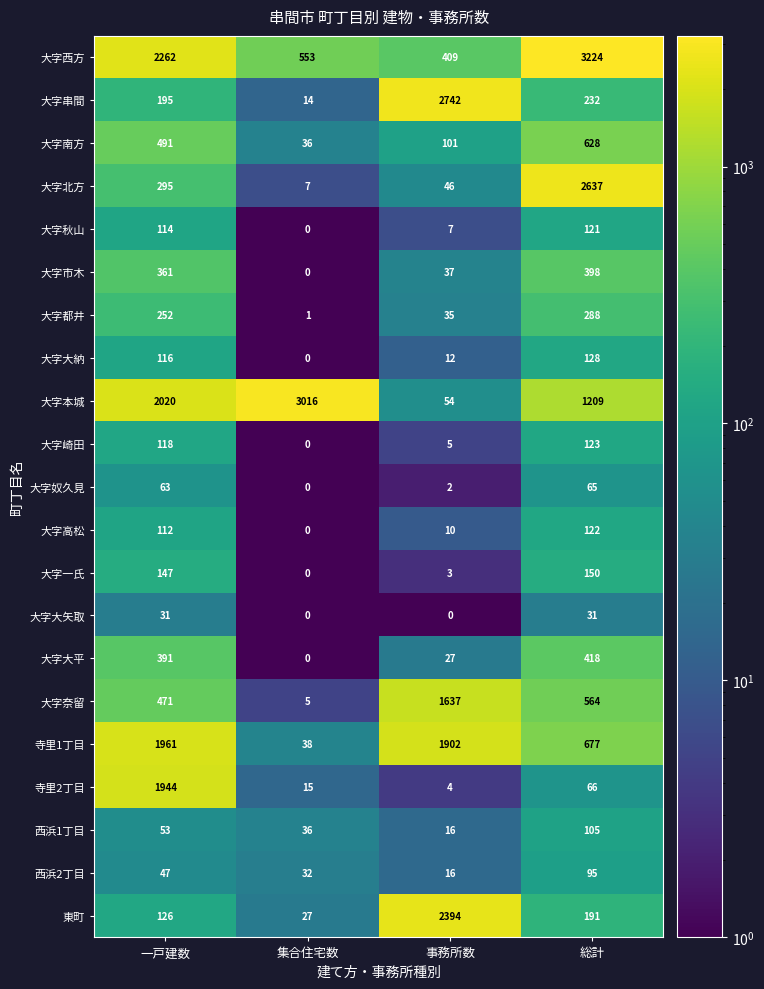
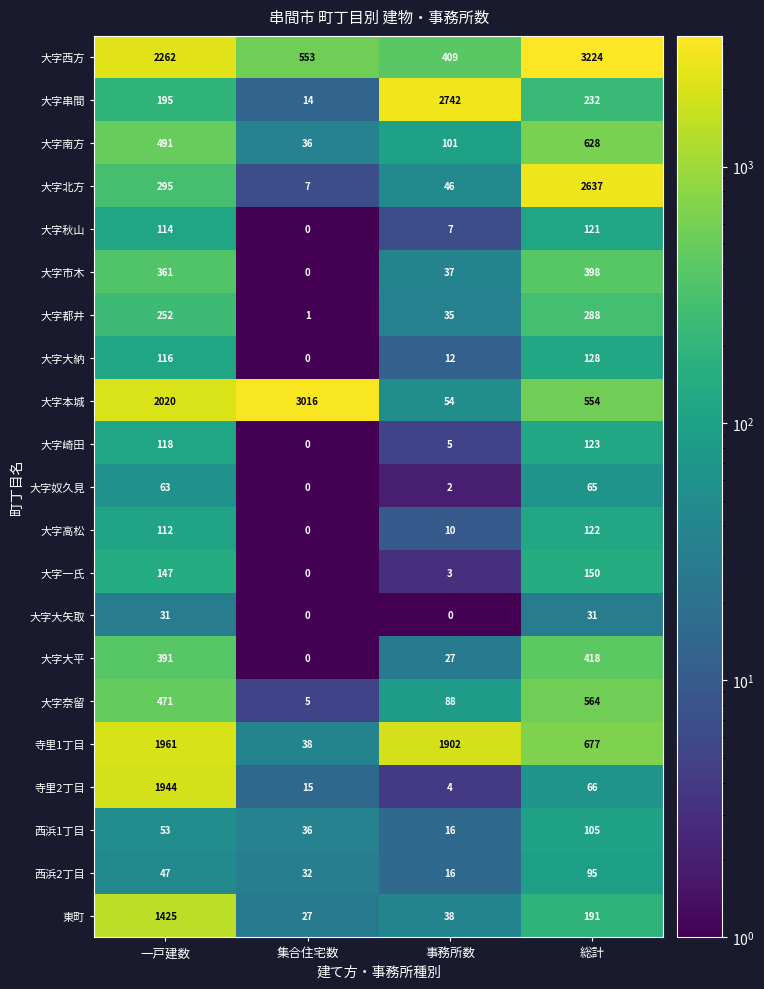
  {
    "大字西方": {
      "一戸建数": 2262,
      "集合住宅数": 553,
      "事務所数": 409,
      "総計": 3224
    },
    "大字串間": {
      "一戸建数": 195,
      "集合住宅数": 14,
      "事務所数": 2742,
      "総計": 232
    },
    "大字南方": {
      "一戸建数": 491,
      "集合住宅数": 36,
      "事務所数": 101,
      "総計": 628
    },
    "大字北方": {
      "一戸建数": 295,
      "集合住宅数": 7,
      "事務所数": 46,
      "総計": 2637
    },
    "大字秋山": {
      "一戸建数": 114,
      "集合住宅数": 0,
      "事務所数": 7,
      "総計": 121
    },
    "大字市木": {
      "一戸建数": 361,
      "集合住宅数": 0,
      "事務所数": 37,
      "総計": 398
    },
    "大字都井": {
      "一戸建数": 252,
      "集合住宅数": 1,
      "事務所数": 35,
      "総計": 288
    },
    "大字大納": {
      "一戸建数": 116,
      "集合住宅数": 0,
      "事務所数": 12,
      "総計": 128
    },
    "大字本城": {
      "一戸建数": 2020,
      "集合住宅数": 3016,
      "事務所数": 54,
-     "総計": 1209
+     "総計": 554
    },
    "大字崎田": {
      "一戸建数": 118,
      "集合住宅数": 0,
      "事務所数": 5,
      "総計": 123
    },
    "大字奴久見": {
      "一戸建数": 63,
      "集合住宅数": 0,
      "事務所数": 2,
      "総計": 65
    },
    "大字高松": {
      "一戸建数": 112,
      "集合住宅数": 0,
      "事務所数": 10,
      "総計": 122
    },
    "大字一氏": {
      "一戸建数": 147,
      "集合住宅数": 0,
      "事務所数": 3,
      "総計": 150
    },
    "大字大矢取": {
      "一戸建数": 31,
      "集合住宅数": 0,
      "事務所数": 0,
      "総計": 31
    },
    "大字大平": {
      "一戸建数": 391,
      "集合住宅数": 0,
      "事務所数": 27,
      "総計": 418
    },
    "大字奈留": {
      "一戸建数": 471,
      "集合住宅数": 5,
-     "事務所数": 1637,
+     "事務所数": 88,
      "総計": 564
    },
    "寺里1丁目": {
      "一戸建数": 1961,
      "集合住宅数": 38,
      "事務所数": 1902,
      "総計": 677
    },
    "寺里2丁目": {
      "一戸建数": 1944,
      "集合住宅数": 15,
      "事務所数": 4,
      "総計": 66
    },
    "西浜1丁目": {
      "一戸建数": 53,
      "集合住宅数": 36,
      "事務所数": 16,
      "総計": 105
    },
    "西浜2丁目": {
      "一戸建数": 47,
      "集合住宅数": 32,
      "事務所数": 16,
      "総計": 95
    },
    "東町": {
-     "一戸建数": 126,
+     "一戸建数": 1425,
      "集合住宅数": 27,
-     "事務所数": 2394,
+     "事務所数": 38,
      "総計": 191
    }
  }
